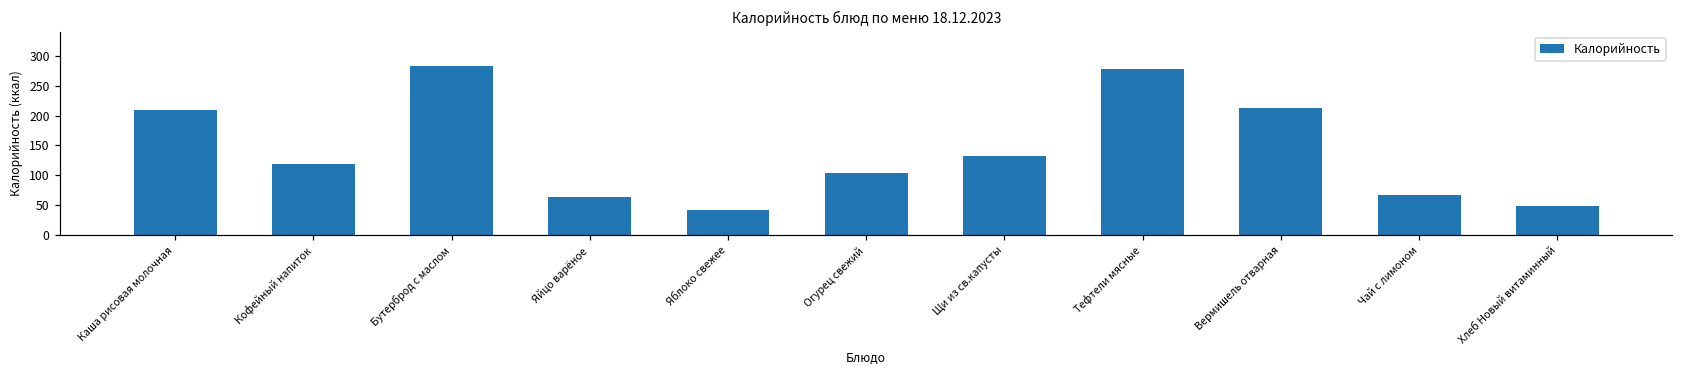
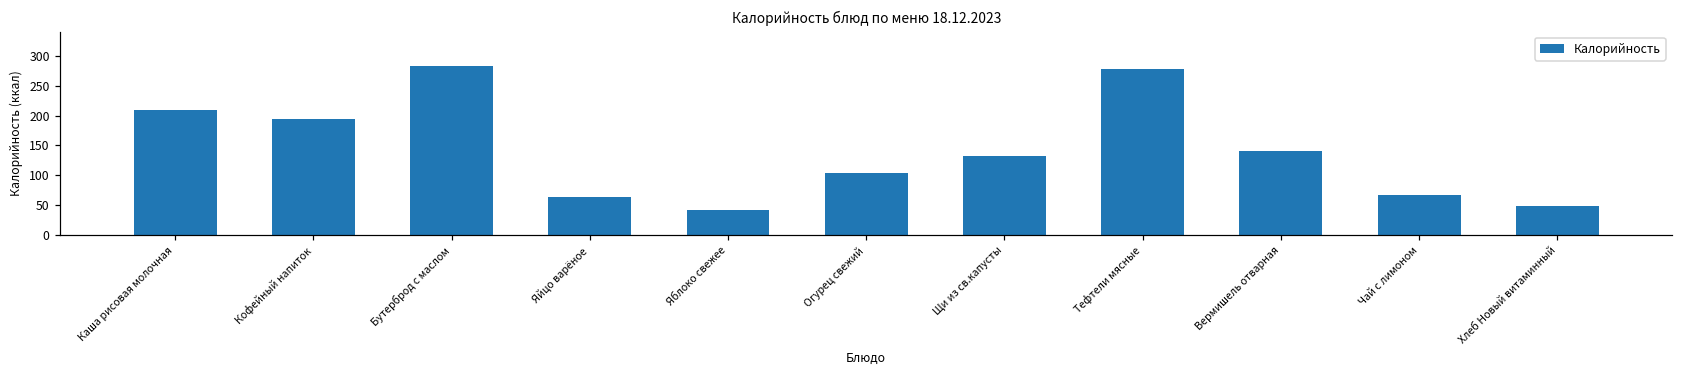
  {
    "Каша рисовая молочная": 210,
-   "Кофейный напиток": 120,
+   "Кофейный напиток": 200,
    "Бутерброд с маслом": 280,
    "Яйцо варёное": 60,
    "Яблоко свежее": 40,
    "Огурец свежий": 100,
    "Щи из св.капусты": 130,
    "Тефтели мясные": 280,
-   "Вермишель отварная": 210,
+   "Вермишель отварная": 140,
    "Чай с лимоном": 70,
    "Хлеб Новый витаминный": 50
  }
